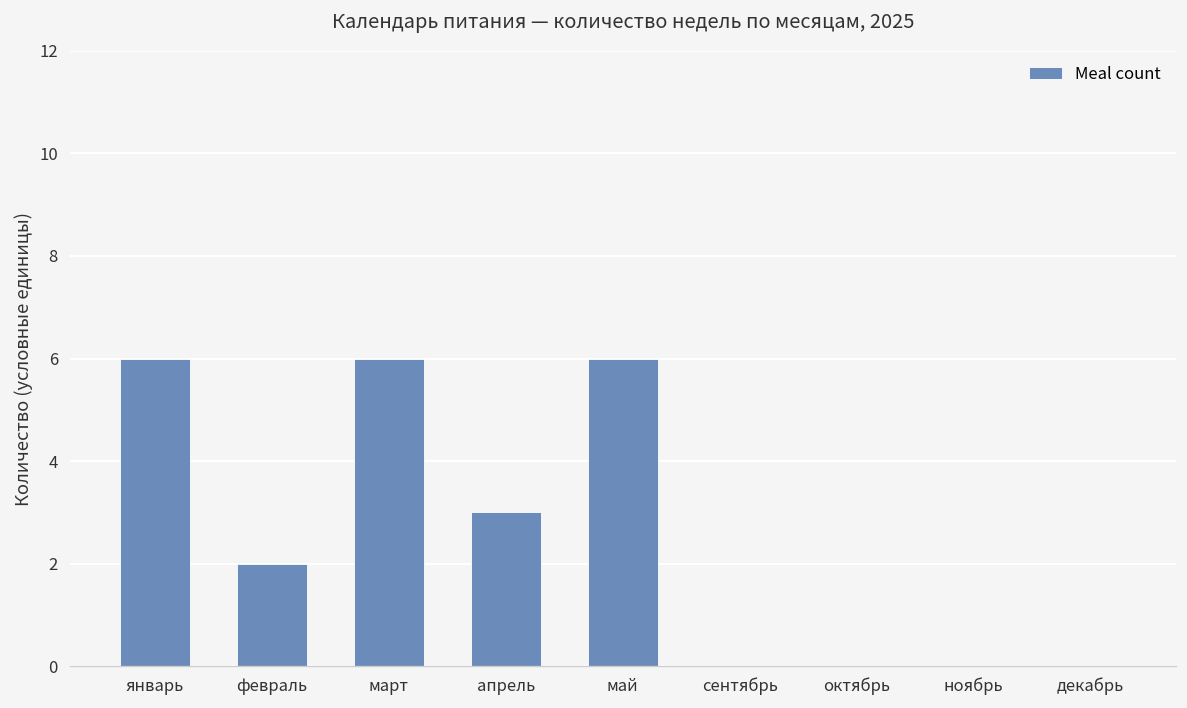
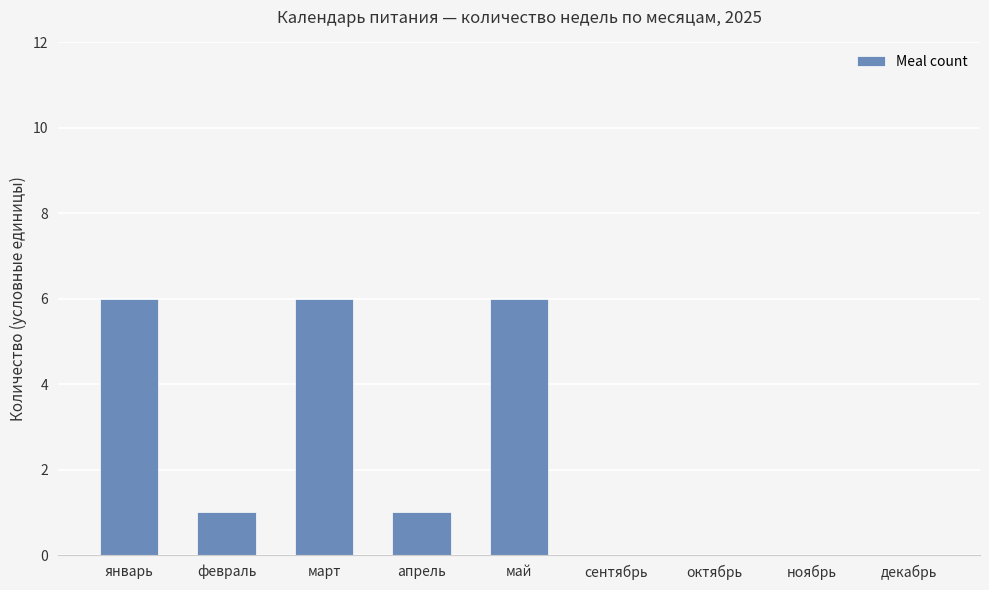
  {
    "январь": 6,
-   "февраль": 2,
+   "февраль": 1,
    "март": 6,
-   "апрель": 3,
+   "апрель": 1,
    "май": 6,
    "сентябрь": 0,
    "октябрь": 0,
    "ноябрь": 0,
    "декабрь": 0
  }
